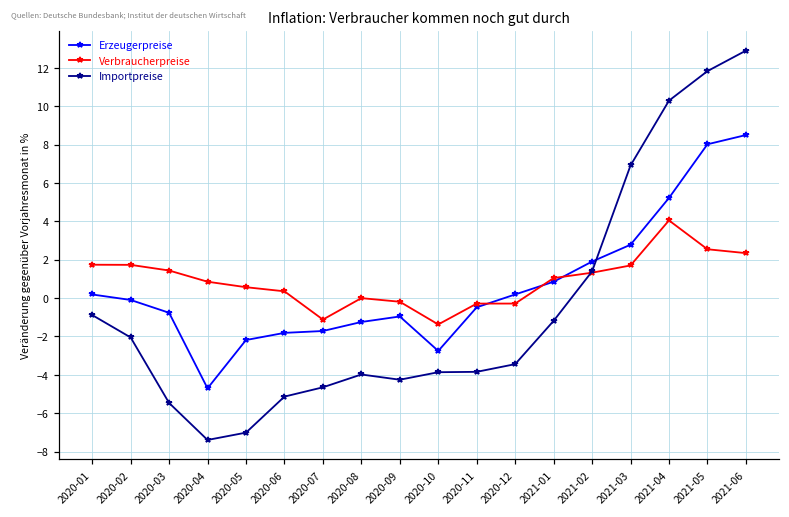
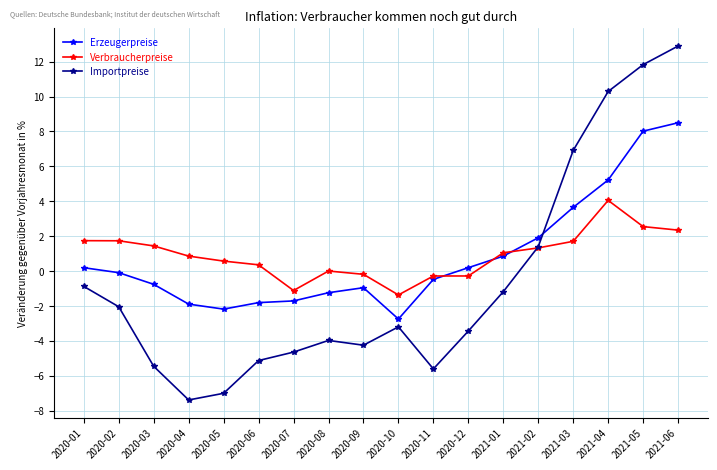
  {
    "Erzeugerpreise": {
      "2020-01": 0.2,
      "2020-02": -0.1,
      "2020-03": -0.8,
-     "2020-04": -4.7,
+     "2020-04": -1.9,
      "2020-05": -2.2,
      "2020-06": -1.8,
      "2020-07": -1.7,
      "2020-08": -1.2,
      "2020-09": -1.0,
      "2020-10": -2.8,
      "2020-11": -0.5,
      "2020-12": 0.2,
      "2021-01": 0.9,
      "2021-02": 1.9,
-     "2021-03": 2.8,
+     "2021-03": 3.7,
      "2021-04": 5.2,
      "2021-05": 8.0,
      "2021-06": 8.5
    },
    "Verbraucherpreise": {
      "2020-01": 1.7,
      "2020-02": 1.7,
      "2020-03": 1.4,
      "2020-04": 0.9,
      "2020-05": 0.6,
      "2020-06": 0.4,
      "2020-07": -1.1,
      "2020-08": 0.0,
      "2020-09": -0.2,
      "2020-10": -1.4,
      "2020-11": -0.3,
      "2020-12": -0.3,
      "2021-01": 1.0,
      "2021-03": 1.7,
      "2021-04": 4.1,
      "2021-05": 2.5,
      "2021-06": 2.3
    },
    "Importpreise": {
      "2020-01": -0.9,
      "2020-02": -2.0,
      "2020-03": -5.5,
      "2020-04": -7.4,
      "2020-05": -7.0,
      "2020-06": -5.1,
      "2020-07": -4.6,
      "2020-08": -4.0,
      "2020-09": -4.3,
-     "2020-10": -3.9,
-     "2020-11": -3.8,
+     "2020-10": -3.2,
+     "2020-11": -5.6,
      "2020-12": -3.4,
      "2021-01": -1.2,
      "2021-03": 6.9,
      "2021-04": 10.3,
      "2021-05": 11.8,
      "2021-06": 12.9
    }
  }
